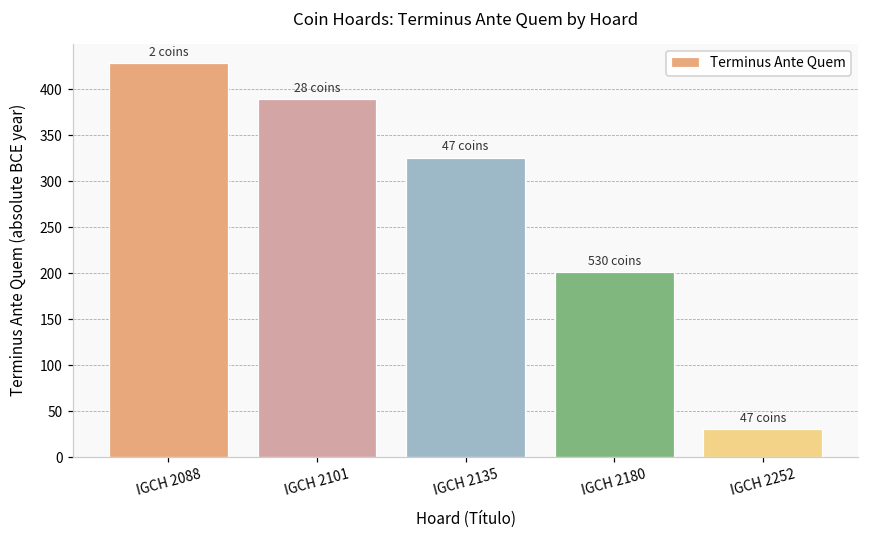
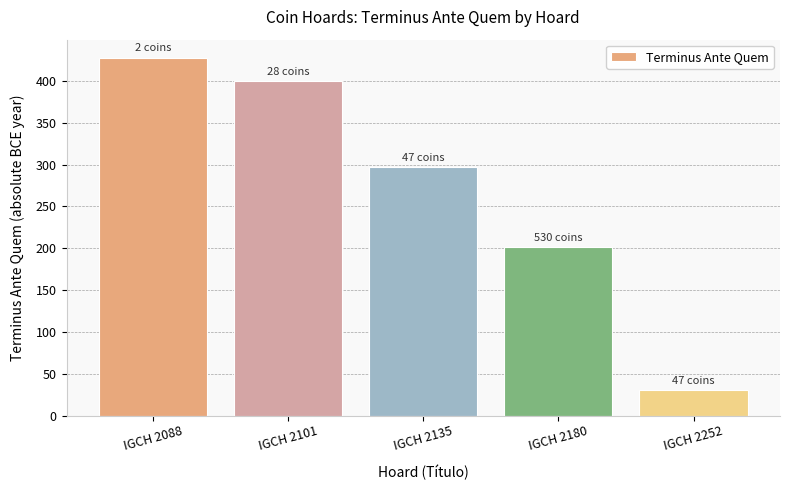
  {
-   "IGCH 2101": 390,
-   "IGCH 2135": 330
+   "IGCH 2101": 400,
+   "IGCH 2135": 300
  }
